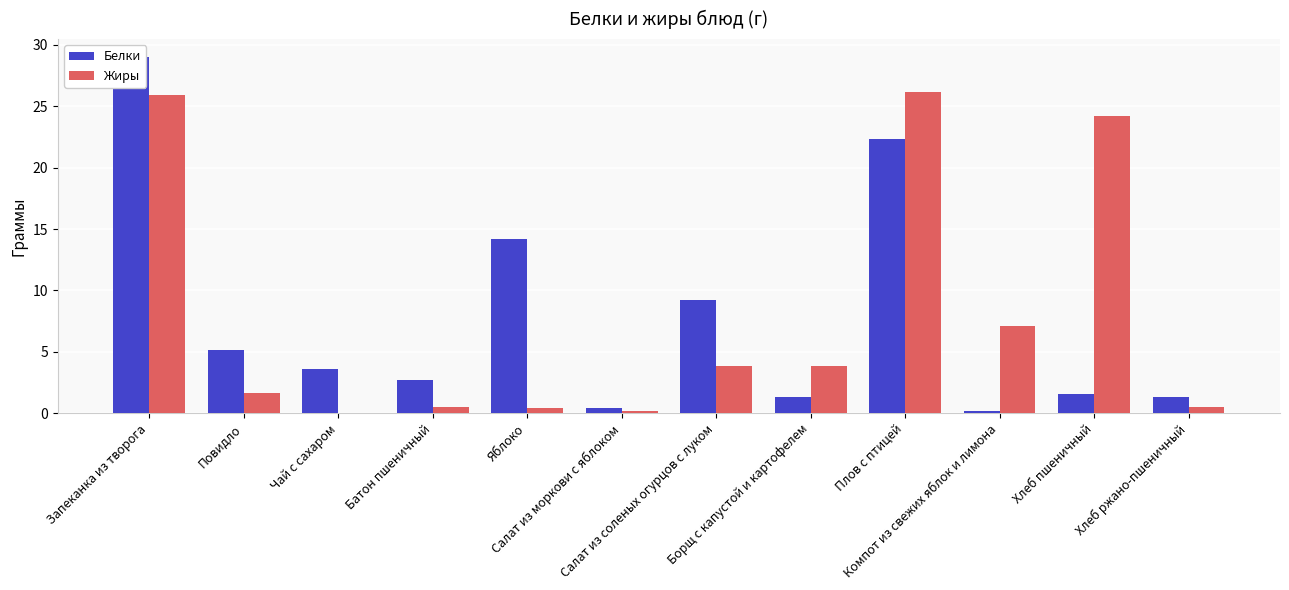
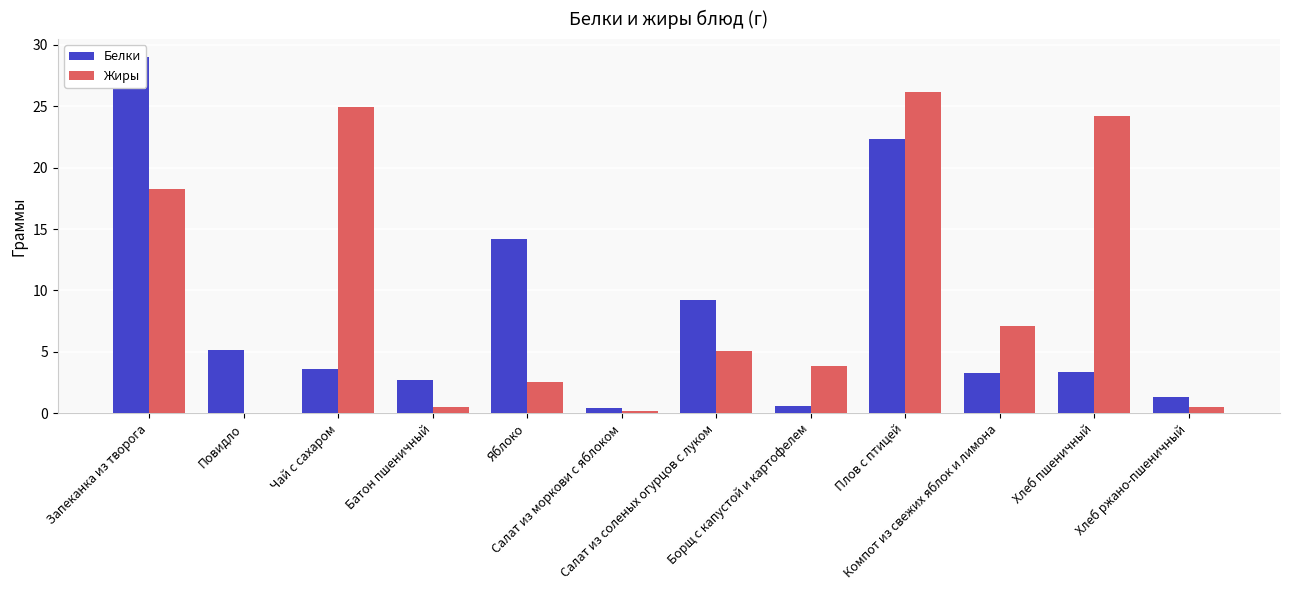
  {
    "Белки": {
      "Повидло": 5.1,
      "Чай с сахаром": 3.6,
      "Батон пшеничный": 2.7,
      "Яблоко": 14.2,
      "Салат из моркови с яблоком": 0.4,
      "Салат из соленых огурцов с луком": 9.2,
-     "Борщ с капустой и картофелем": 1.3,
+     "Борщ с капустой и картофелем": 0.6,
      "Плов с птицей": 22.4,
-     "Компот из свежих яблок и лимона": 0.2,
-     "Хлеб пшеничный": 1.5,
+     "Компот из свежих яблок и лимона": 3.3,
+     "Хлеб пшеничный": 3.4,
      "Хлеб ржано-пшеничный": 1.3
    },
    "Жиры": {
-     "Запеканка из творога": 26.0,
-     "Повидло": 1.6,
-     "Чай с сахаром": 0.1,
+     "Запеканка из творога": 18.2,
+     "Повидло": 0.0,
+     "Чай с сахаром": 24.9,
      "Батон пшеничный": 0.5,
-     "Яблоко": 0.4,
-     "Салат из соленых огурцов с луком": 3.8,
+     "Яблоко": 2.5,
+     "Салат из соленых огурцов с луком": 5.0,
      "Борщ с капустой и картофелем": 3.8,
      "Плов с птицей": 26.1,
      "Компот из свежих яблок и лимона": 7.1,
      "Хлеб пшеничный": 24.2,
      "Хлеб ржано-пшеничный": 0.5
    }
  }
